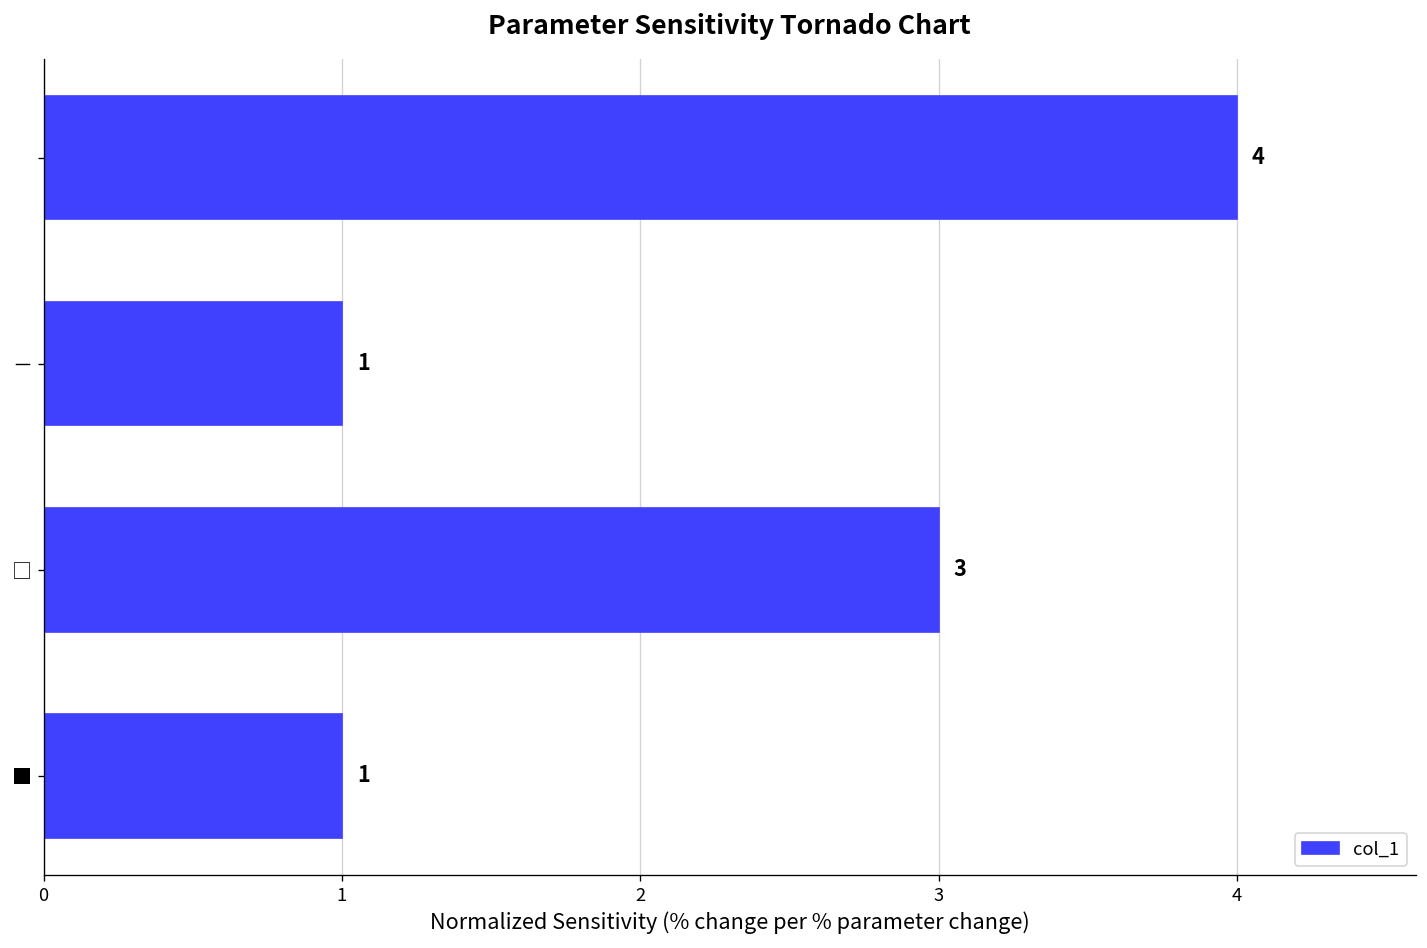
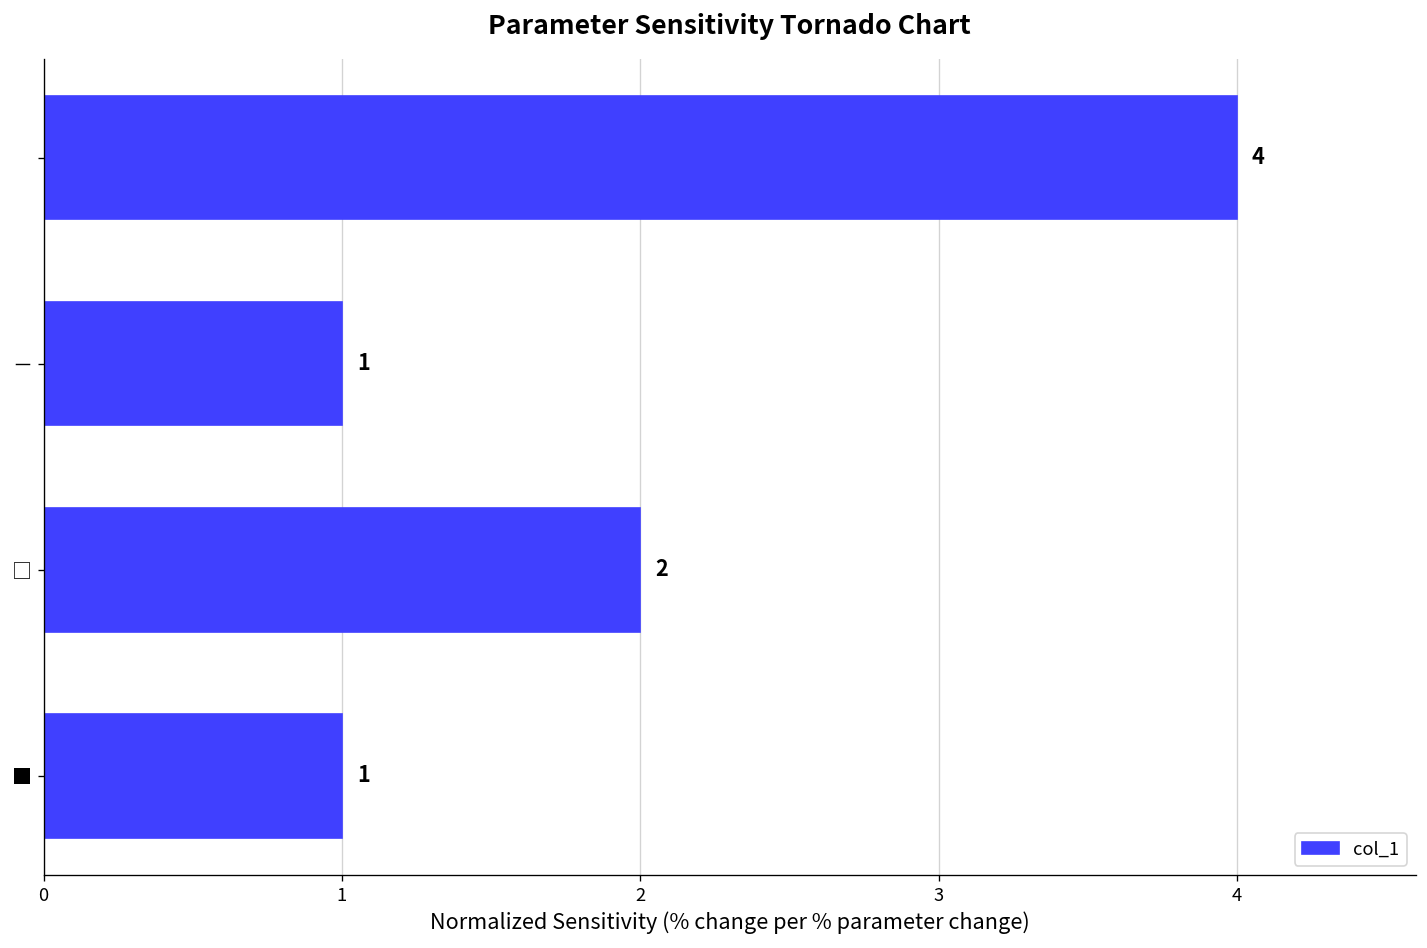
  {
    "－": 1,
-   "□": 3
+   "□": 2
  }
